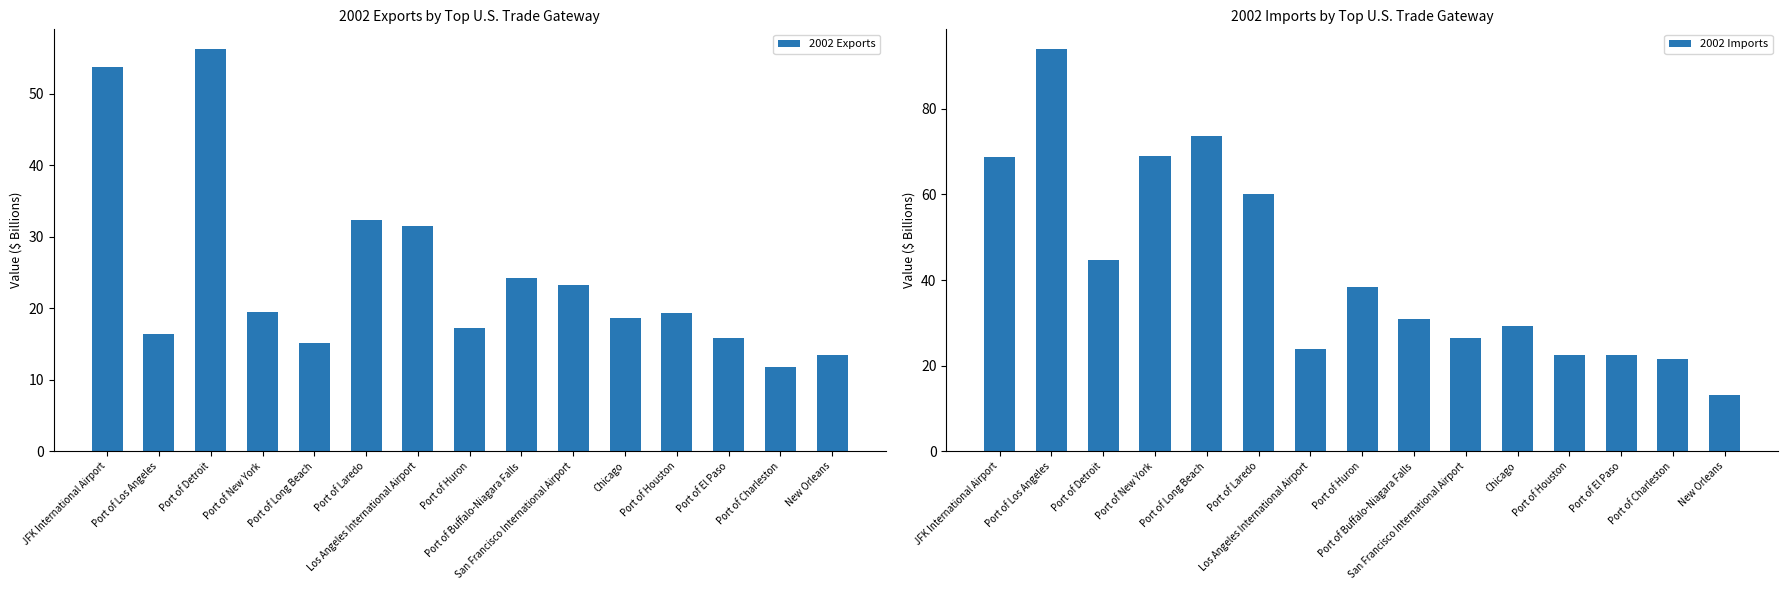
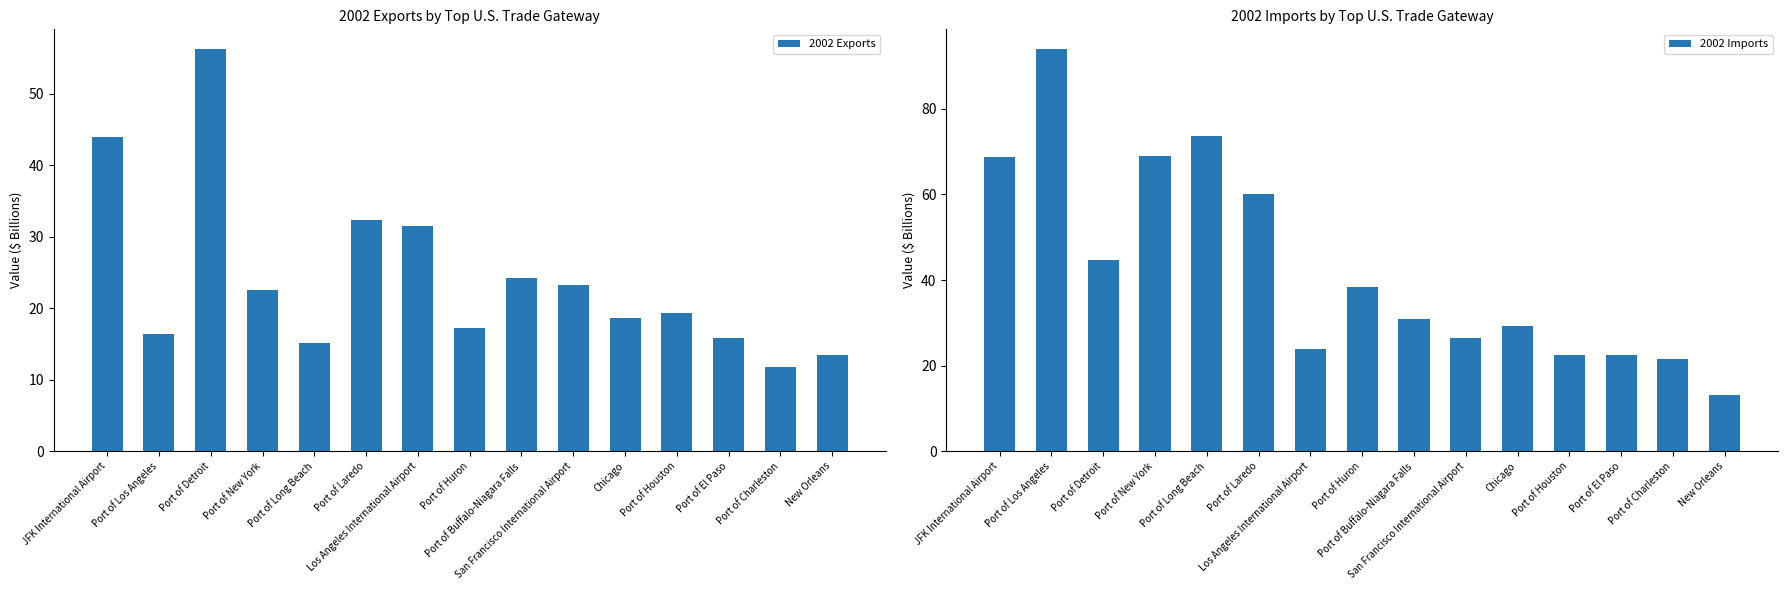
  {
    "2002 Exports by Top U.S. Trade Gateway": {
-     "JFK International Airport": 54,
+     "JFK International Airport": 44,
      "Port of Los Angeles": 16,
      "Port of Detroit": 56,
-     "Port of New York": 20,
+     "Port of New York": 23,
      "Port of Long Beach": 15,
      "Port of Laredo": 32,
      "Los Angeles International Airport": 32,
      "Port of Huron": 17,
      "Port of Buffalo-Niagara Falls": 24,
      "San Francisco International Airport": 23,
      "Chicago": 19,
      "Port of Houston": 19,
      "Port of El Paso": 16,
      "Port of Charleston": 12,
      "New Orleans": 13
    },
    "2002 Imports by Top U.S. Trade Gateway": {
      "JFK International Airport": 69,
      "Port of Los Angeles": 94,
      "Port of Detroit": 45,
      "Port of New York": 69,
      "Port of Long Beach": 74,
      "Port of Laredo": 60,
      "Los Angeles International Airport": 24,
      "Port of Huron": 38,
      "Port of Buffalo-Niagara Falls": 31,
      "San Francisco International Airport": 27,
      "Chicago": 29,
      "Port of Houston": 23,
      "Port of El Paso": 23,
      "Port of Charleston": 22,
      "New Orleans": 13
    }
  }
